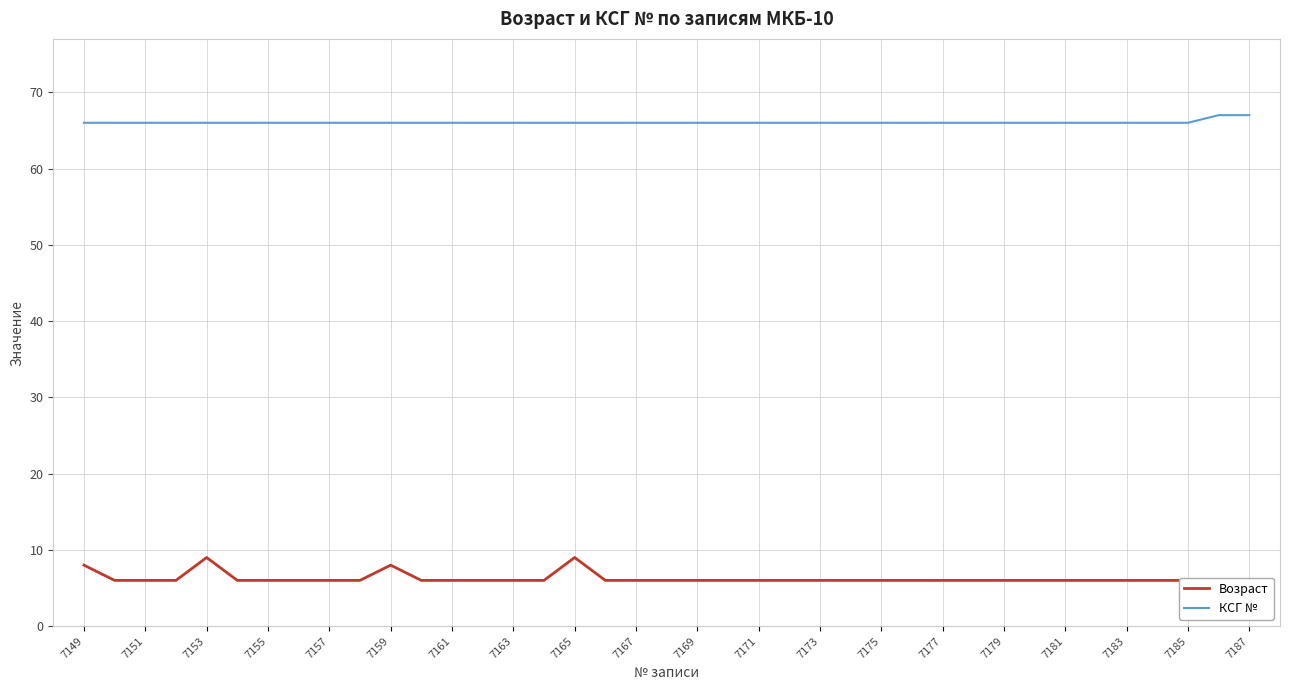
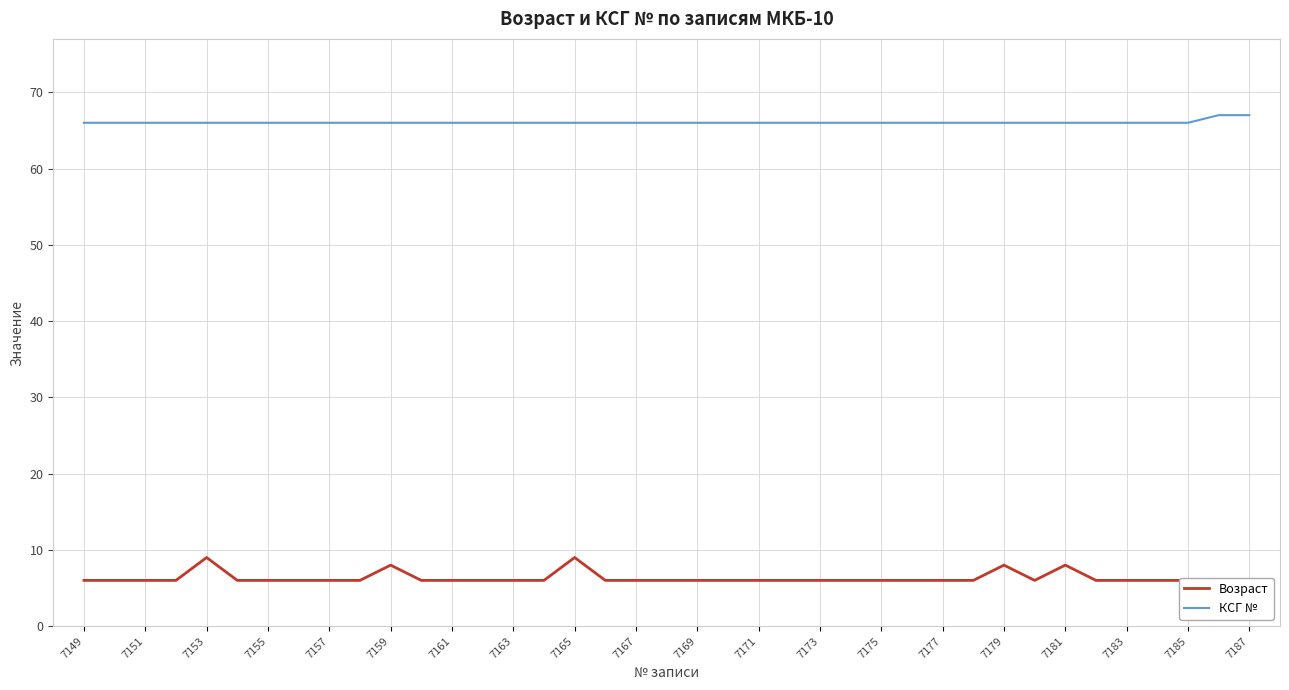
  {
    "Возраст": {
-     "7149": 8,
+     "7149": 6,
      "7151": 6,
      "7153": 9,
      "7155": 6,
      "7157": 6,
      "7159": 8,
      "7161": 6,
      "7163": 6,
      "7165": 9,
      "7167": 6,
      "7169": 6,
      "7171": 6,
      "7173": 6,
      "7175": 6,
      "7177": 6,
-     "7179": 6,
-     "7181": 6,
+     "7179": 8,
+     "7181": 8,
      "7183": 6
    },
    "КСГ №": {
      "7149": 66,
      "7151": 66,
      "7153": 66,
      "7155": 66,
      "7157": 66,
      "7159": 66,
      "7161": 66,
      "7163": 66,
      "7165": 66,
      "7167": 66,
      "7169": 66,
      "7171": 66,
      "7173": 66,
      "7175": 66,
      "7177": 66,
      "7179": 66,
      "7181": 66,
      "7183": 66,
      "7185": 66,
      "7187": 67
    }
  }
